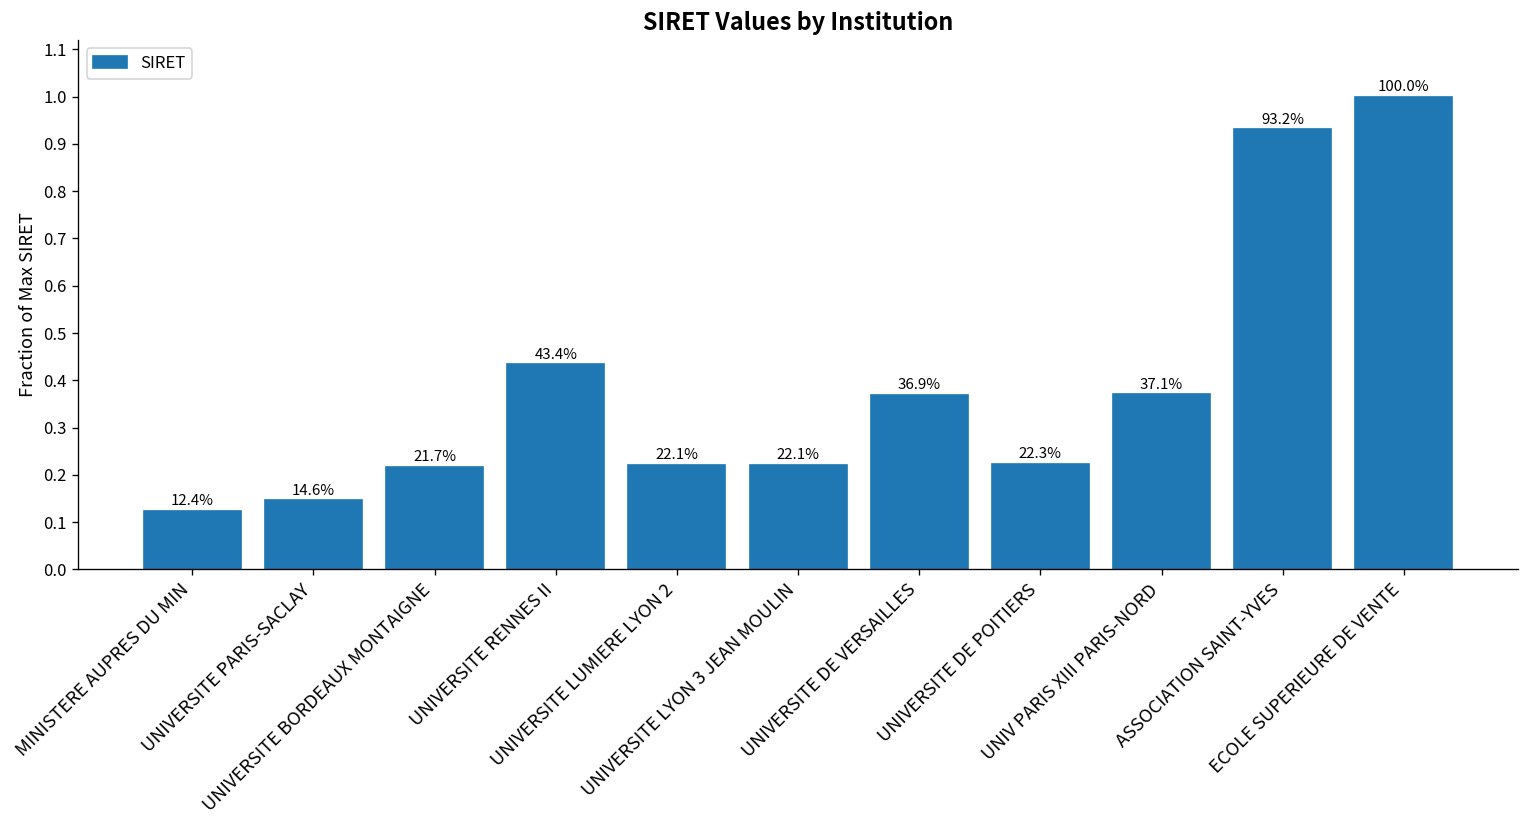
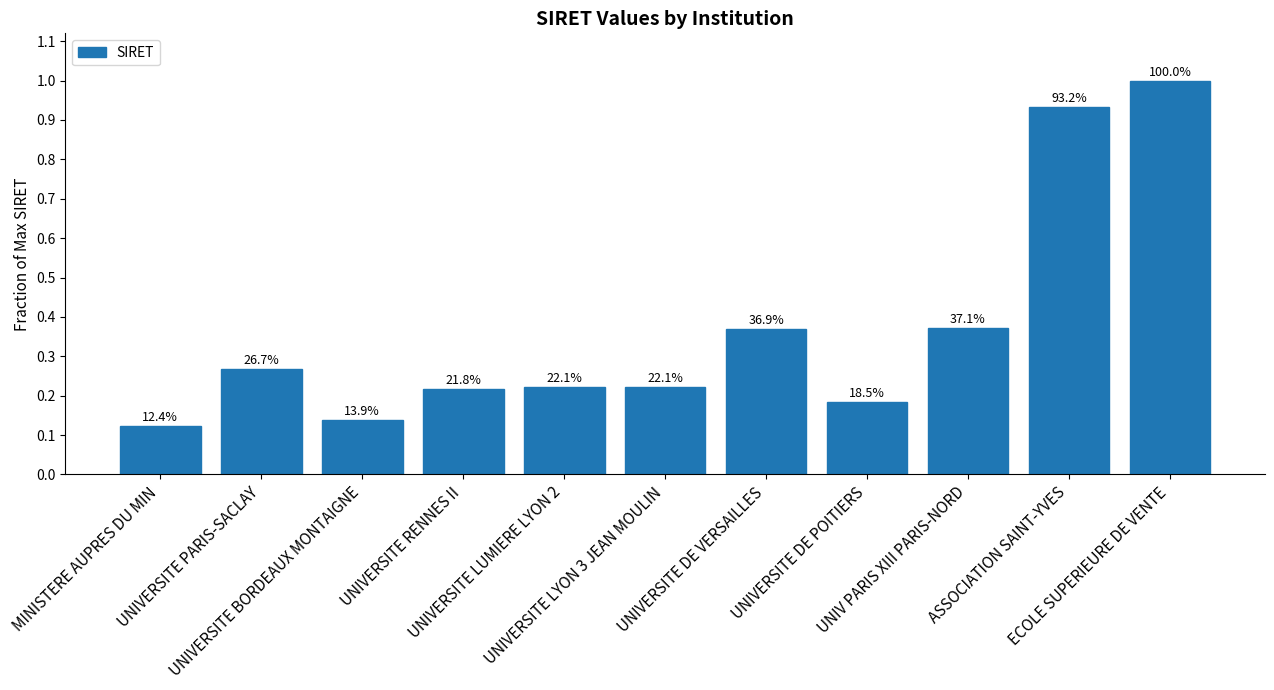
  {
    "MINISTERE AUPRES DU MIN": "12.4%",
-   "UNIVERSITE PARIS-SACLAY": "14.6%",
-   "UNIVERSITE BORDEAUX MONTAIGNE": "21.7%",
-   "UNIVERSITE RENNES II": "43.4%",
+   "UNIVERSITE PARIS-SACLAY": "26.7%",
+   "UNIVERSITE BORDEAUX MONTAIGNE": "13.9%",
+   "UNIVERSITE RENNES II": "21.8%",
    "UNIVERSITE LUMIERE LYON 2": "22.1%",
    "UNIVERSITE LYON 3 JEAN MOULIN": "22.1%",
    "UNIVERSITE DE VERSAILLES": "36.9%",
-   "UNIVERSITE DE POITIERS": "22.3%",
+   "UNIVERSITE DE POITIERS": "18.5%",
    "UNIV PARIS XIII PARIS-NORD": "37.1%",
    "ASSOCIATION SAINT-YVES": "93.2%",
    "ECOLE SUPERIEURE DE VENTE": "100.0%"
  }
